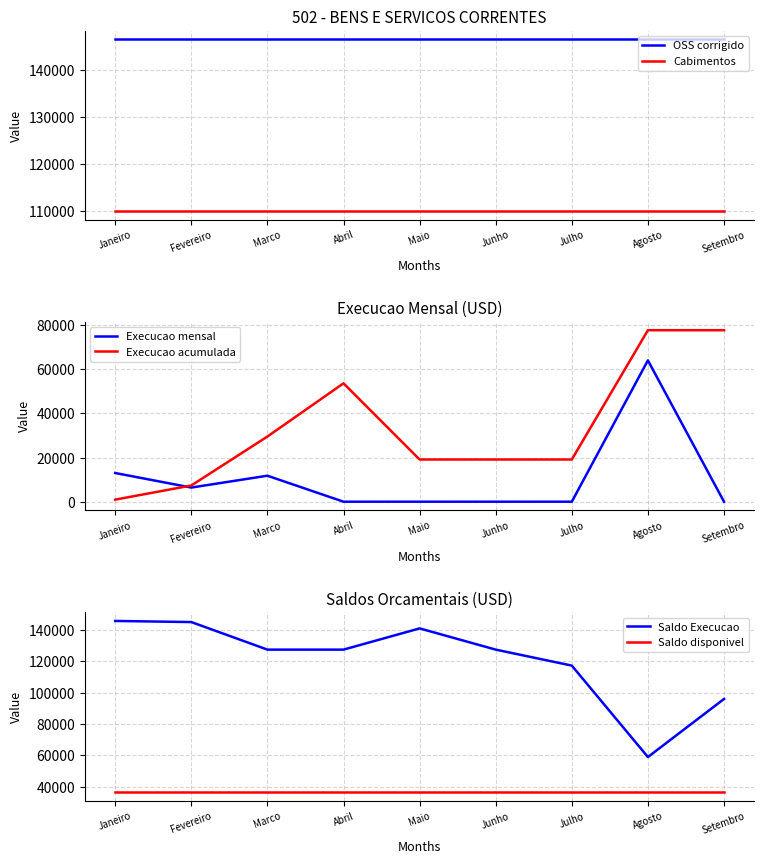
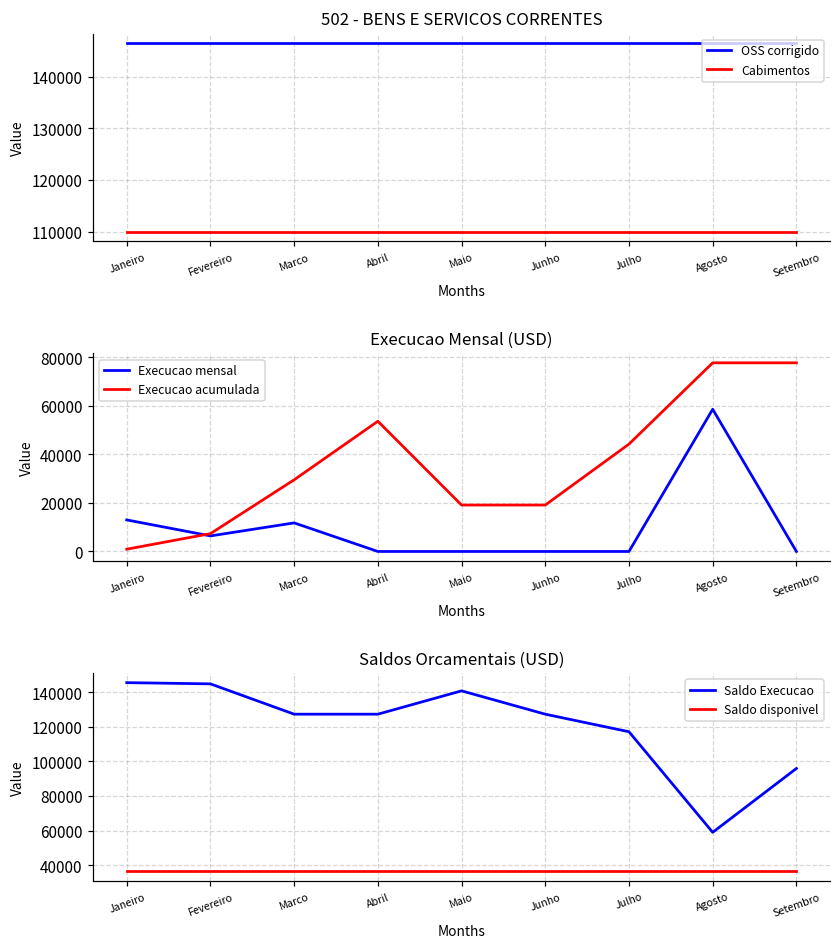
  {
    "502 - BENS E SERVICOS CORRENTES": {
      "OSS corrigido": {
        "Janeiro": 147000,
        "Fevereiro": 147000,
        "Marco": 147000,
        "Abril": 147000,
        "Maio": 147000,
        "Junho": 147000,
        "Julho": 147000
      },
      "Cabimentos": {
        "Janeiro": 110000,
        "Fevereiro": 110000,
        "Marco": 110000,
        "Abril": 110000,
        "Maio": 110000,
        "Junho": 110000,
        "Julho": 110000,
        "Agosto": 110000,
        "Setembro": 110000
      }
    },
    "Execucao Mensal (USD)": {
      "Execucao mensal": {
        "Janeiro": 13000,
        "Marco": 12000,
        "Abril": 0,
        "Maio": 0,
        "Junho": 0,
        "Julho": 0,
-       "Agosto": 64000,
+       "Agosto": 59000,
        "Setembro": 0
      },
      "Execucao acumulada": {
        "Janeiro": 1000,
        "Marco": 30000,
        "Abril": 54000,
        "Maio": 19000,
        "Junho": 19000,
-       "Julho": 19000,
+       "Julho": 44000,
        "Agosto": 78000,
        "Setembro": 78000
      }
    },
    "Saldos Orcamentais (USD)": {
      "Saldo Execucao": {
        "Janeiro": 146000,
        "Fevereiro": 145000,
        "Marco": 127000,
        "Abril": 127000,
        "Maio": 141000,
        "Junho": 127000,
        "Julho": 117000,
        "Agosto": 59000,
        "Setembro": 96000
      },
      "Saldo disponivel": {
        "Janeiro": 37000,
        "Fevereiro": 37000,
        "Marco": 37000,
        "Abril": 37000,
        "Maio": 37000,
        "Junho": 37000,
        "Julho": 37000,
        "Agosto": 37000,
        "Setembro": 37000
      }
    }
  }
